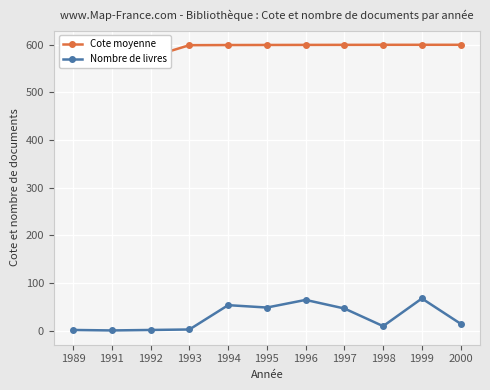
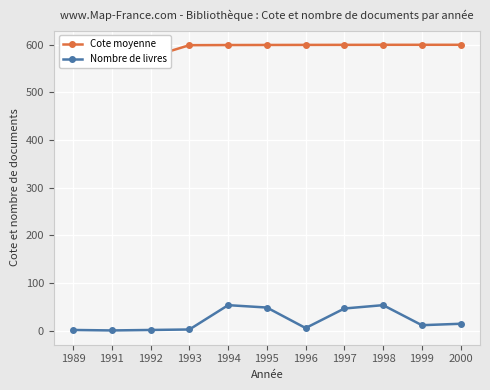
  {
    "Cote moyenne": {
      "1993": 600,
      "1994": 600,
      "1995": 600,
      "1996": 600,
      "1997": 600,
      "1998": 600,
      "1999": 600,
      "2000": 600
    },
    "Nombre de livres": {
      "1989": 0,
      "1991": 0,
      "1992": 0,
      "1993": 0,
      "1994": 50,
      "1995": 50,
-     "1996": 70,
+     "1996": 10,
      "1997": 50,
-     "1998": 10,
-     "1999": 70,
+     "1998": 50,
+     "1999": 10,
      "2000": 20
    }
  }
